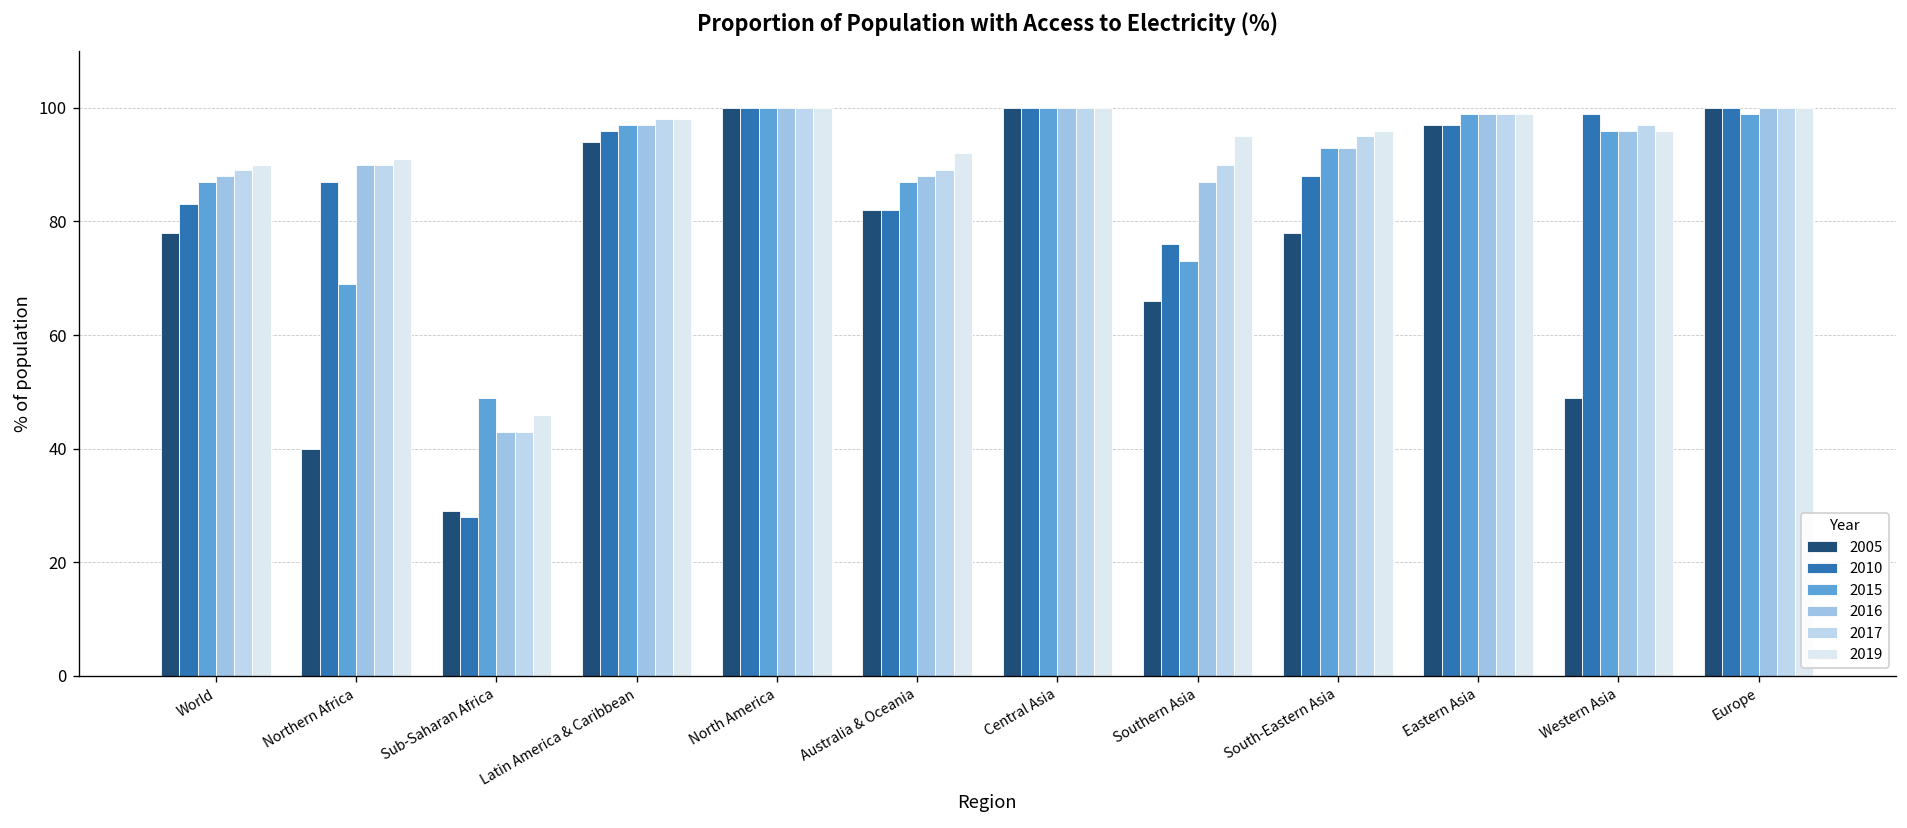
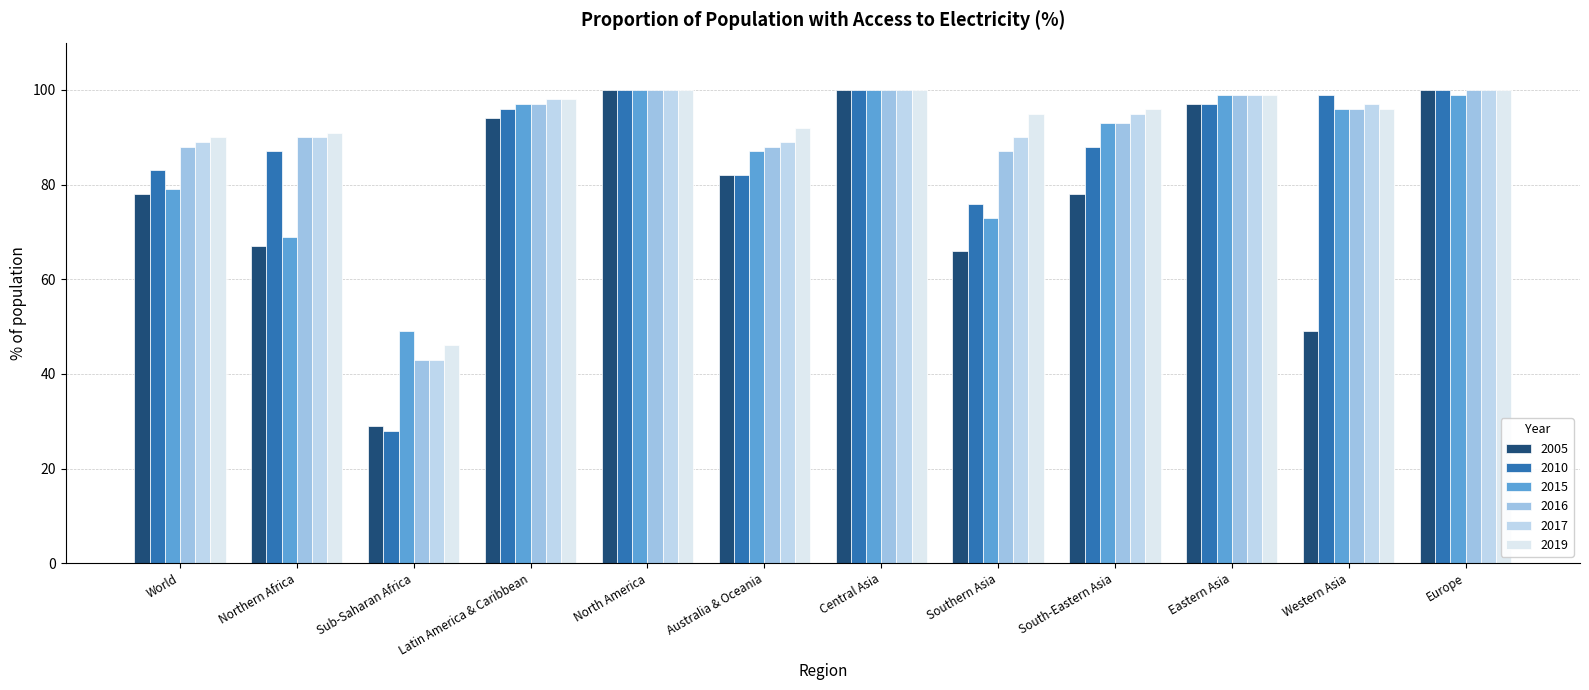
  {
    "2005": {
      "World": 78,
-     "Northern Africa": 40,
+     "Northern Africa": 67,
      "Sub-Saharan Africa": 29,
      "Latin America & Caribbean": 94,
      "North America": 100,
      "Australia & Oceania": 82,
      "Central Asia": 100,
      "Southern Asia": 66,
      "South-Eastern Asia": 78,
      "Eastern Asia": 97,
      "Western Asia": 49,
      "Europe": 100
    },
    "2010": {
      "World": 83,
      "Northern Africa": 87,
      "Sub-Saharan Africa": 28,
      "Latin America & Caribbean": 96,
      "North America": 100,
      "Australia & Oceania": 82,
      "Central Asia": 100,
      "Southern Asia": 76,
      "South-Eastern Asia": 88,
      "Eastern Asia": 97,
      "Western Asia": 99,
      "Europe": 100
    },
    "2015": {
-     "World": 87,
+     "World": 79,
      "Northern Africa": 69,
      "Sub-Saharan Africa": 49,
      "Latin America & Caribbean": 97,
      "North America": 100,
      "Australia & Oceania": 87,
      "Central Asia": 100,
      "Southern Asia": 73,
      "South-Eastern Asia": 93,
      "Eastern Asia": 99,
      "Western Asia": 96,
      "Europe": 99
    }
  }
